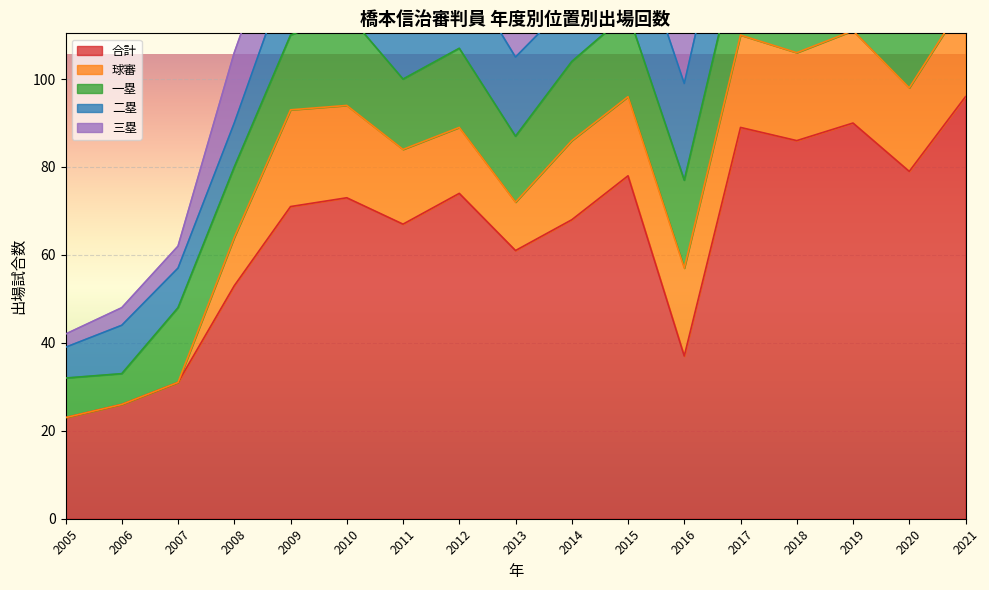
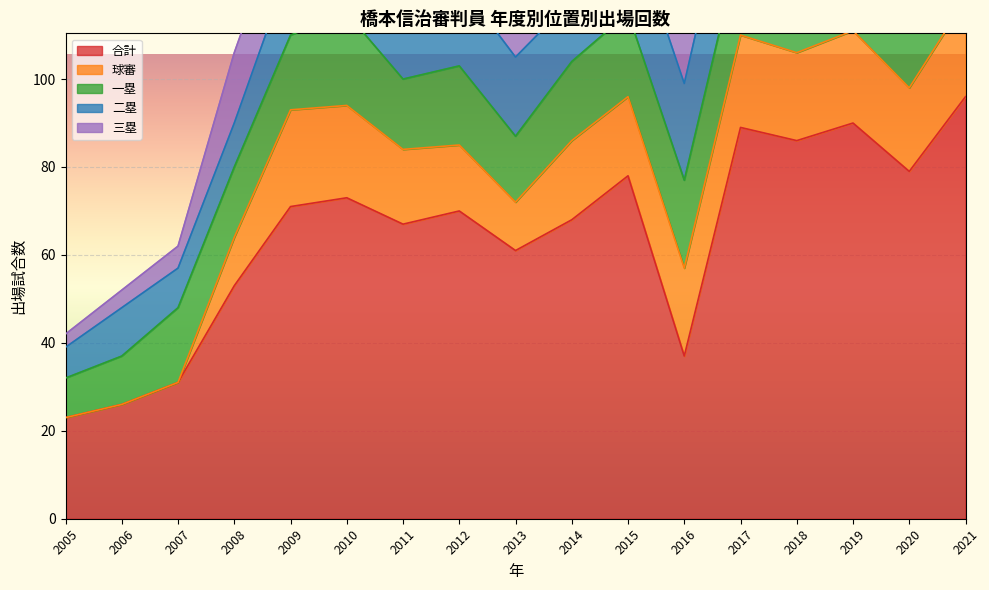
  {
    "合計": {
      "2008": 53,
      "2009": 71,
      "2010": 73,
      "2011": 67,
-     "2012": 74,
+     "2012": 70,
      "2013": 61,
      "2014": 68,
      "2015": 78,
      "2016": 37,
      "2017": 89,
      "2018": 86,
      "2019": 90,
      "2020": 79,
      "2021": 96
    },
    "球審": {
      "2008": 11,
      "2009": 22,
      "2010": 21,
      "2011": 17,
      "2012": 15,
      "2013": 11,
      "2014": 18,
      "2015": 18,
      "2016": 20,
      "2017": 21,
      "2018": 20,
      "2020": 19
    },
    "一塁": {
      "2005": 9,
-     "2006": 7,
+     "2006": 11,
      "2007": 17,
      "2008": 16,
      "2009": 17,
      "2011": 16,
      "2012": 18,
      "2013": 15,
      "2014": 18,
      "2016": 20
    },
    "二塁": {
      "2005": 7,
      "2006": 11,
      "2007": 9,
      "2008": 10,
      "2013": 18,
      "2016": 22
    },
    "三塁": {
      "2005": 3,
      "2006": 4,
      "2007": 5,
      "2008": 16
    }
  }
